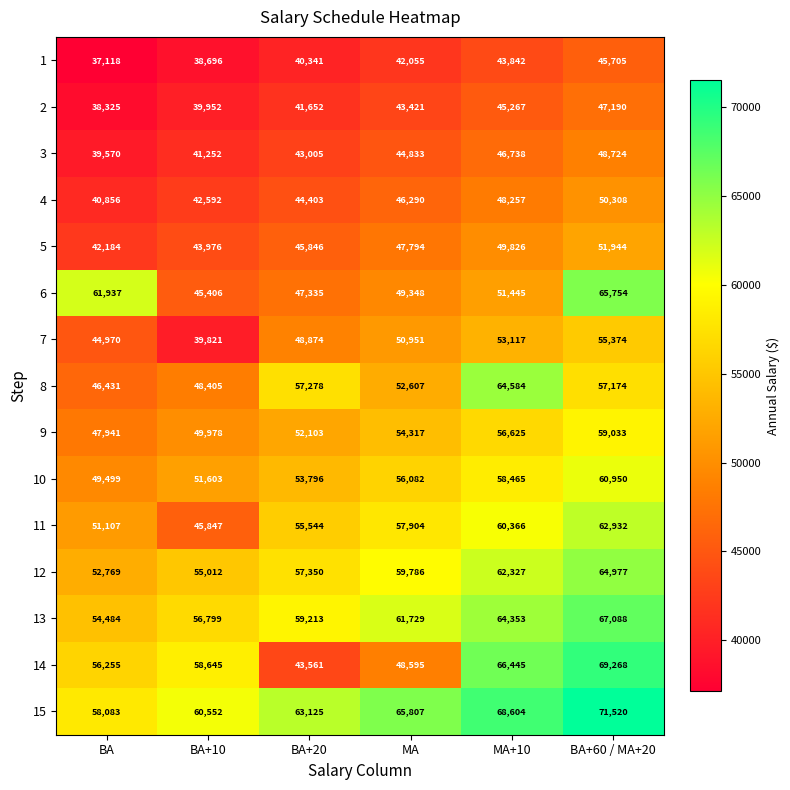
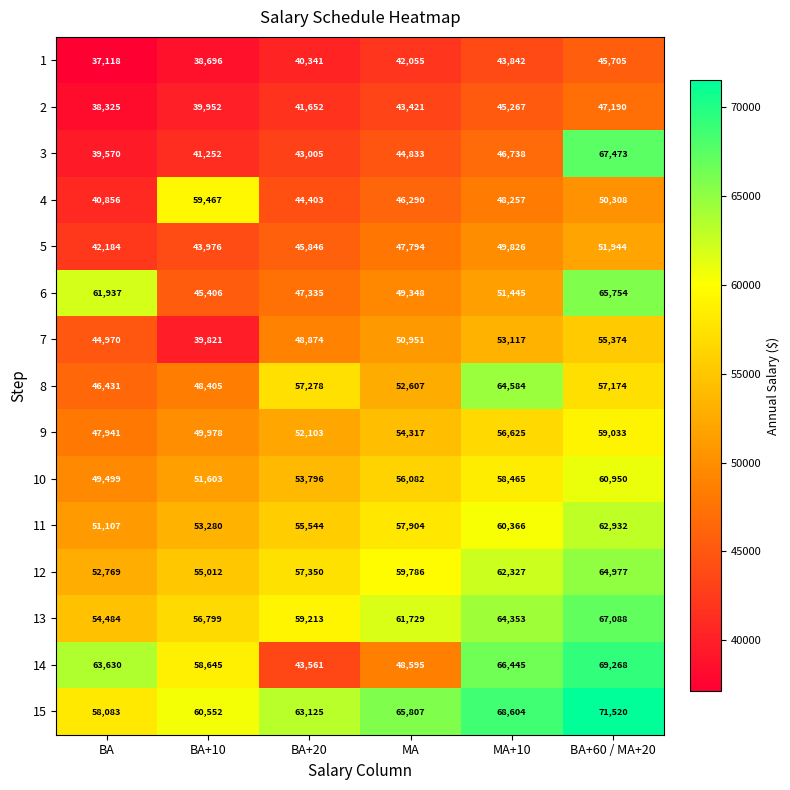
  {
    "1": {
      "BA": "37,118",
      "BA+10": "38,696",
      "BA+20": "40,341",
      "MA": "42,055",
      "MA+10": "43,842",
      "BA+60 / MA+20": "45,705"
    },
    "2": {
      "BA": "38,325",
      "BA+10": "39,952",
      "BA+20": "41,652",
      "MA": "43,421",
      "MA+10": "45,267",
      "BA+60 / MA+20": "47,190"
    },
    "3": {
      "BA": "39,570",
      "BA+10": "41,252",
      "BA+20": "43,005",
      "MA": "44,833",
      "MA+10": "46,738",
-     "BA+60 / MA+20": "48,724"
+     "BA+60 / MA+20": "67,473"
    },
    "4": {
      "BA": "40,856",
-     "BA+10": "42,592",
+     "BA+10": "59,467",
      "BA+20": "44,403",
      "MA": "46,290",
      "MA+10": "48,257",
      "BA+60 / MA+20": "50,308"
    },
    "5": {
      "BA": "42,184",
      "BA+10": "43,976",
      "BA+20": "45,846",
      "MA": "47,794",
      "MA+10": "49,826",
      "BA+60 / MA+20": "51,944"
    },
    "6": {
      "BA": "61,937",
      "BA+10": "45,406",
      "BA+20": "47,335",
      "MA": "49,348",
      "MA+10": "51,445",
      "BA+60 / MA+20": "65,754"
    },
    "7": {
      "BA": "44,970",
      "BA+10": "39,821",
      "BA+20": "48,874",
      "MA": "50,951",
      "MA+10": "53,117",
      "BA+60 / MA+20": "55,374"
    },
    "8": {
      "BA": "46,431",
      "BA+10": "48,405",
      "BA+20": "57,278",
      "MA": "52,607",
      "MA+10": "64,584",
      "BA+60 / MA+20": "57,174"
    },
    "9": {
      "BA": "47,941",
      "BA+10": "49,978",
      "BA+20": "52,103",
      "MA": "54,317",
      "MA+10": "56,625",
      "BA+60 / MA+20": "59,033"
    },
    "10": {
      "BA": "49,499",
      "BA+10": "51,603",
      "BA+20": "53,796",
      "MA": "56,082",
      "MA+10": "58,465",
      "BA+60 / MA+20": "60,950"
    },
    "11": {
      "BA": "51,107",
-     "BA+10": "45,847",
+     "BA+10": "53,280",
      "BA+20": "55,544",
      "MA": "57,904",
      "MA+10": "60,366",
      "BA+60 / MA+20": "62,932"
    },
    "12": {
      "BA": "52,769",
      "BA+10": "55,012",
      "BA+20": "57,350",
      "MA": "59,786",
      "MA+10": "62,327",
      "BA+60 / MA+20": "64,977"
    },
    "13": {
      "BA": "54,484",
      "BA+10": "56,799",
      "BA+20": "59,213",
      "MA": "61,729",
      "MA+10": "64,353",
      "BA+60 / MA+20": "67,088"
    },
    "14": {
-     "BA": "56,255",
+     "BA": "63,630",
      "BA+10": "58,645",
      "BA+20": "43,561",
      "MA": "48,595",
      "MA+10": "66,445",
      "BA+60 / MA+20": "69,268"
    },
    "15": {
      "BA": "58,083",
      "BA+10": "60,552",
      "BA+20": "63,125",
      "MA": "65,807",
      "MA+10": "68,604",
      "BA+60 / MA+20": "71,520"
    }
  }
